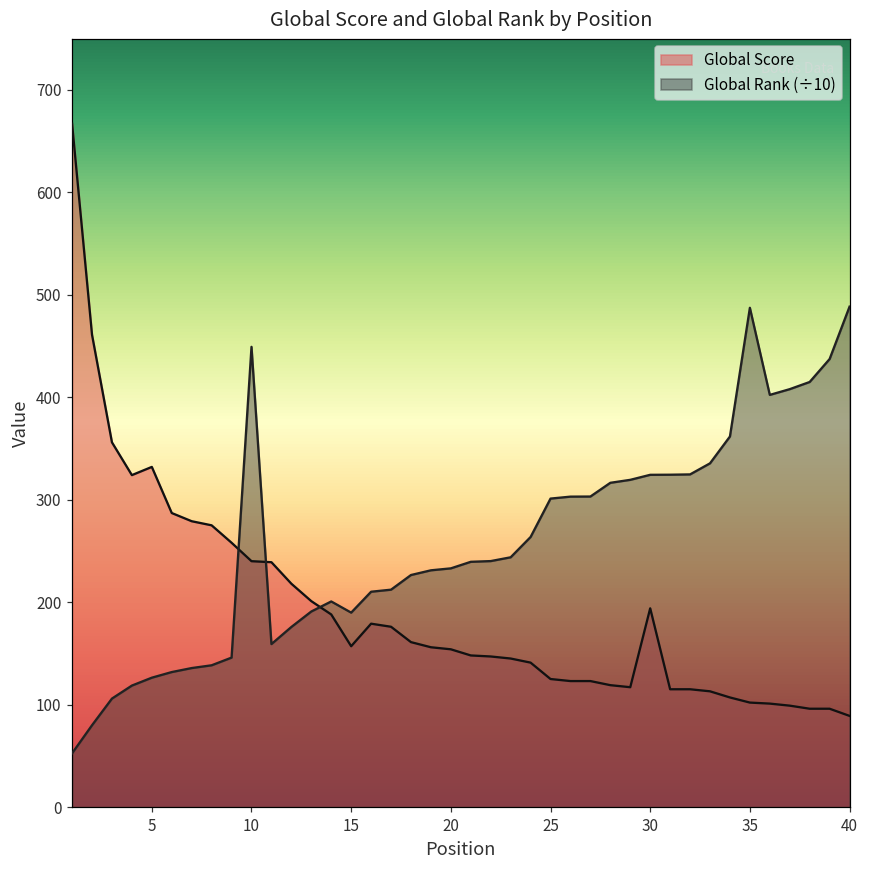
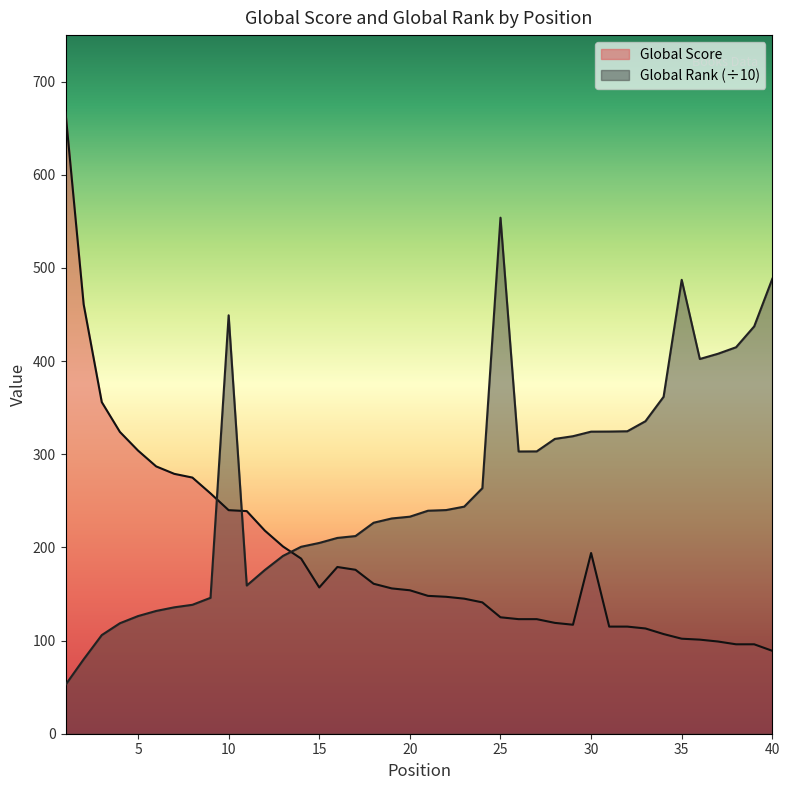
  {
    "Global Score": {
-     "5": 330,
+     "5": 300,
      "10": 240,
      "15": 160,
      "20": 150,
      "25": 130,
      "30": 190,
      "35": 100,
      "40": 90
    },
    "Global Rank (÷10)": {
      "5": 130,
      "10": 450,
-     "15": 190,
+     "15": 200,
      "20": 230,
-     "25": 300,
+     "25": 550,
      "30": 320,
      "35": 490,
      "40": 490
    }
  }
